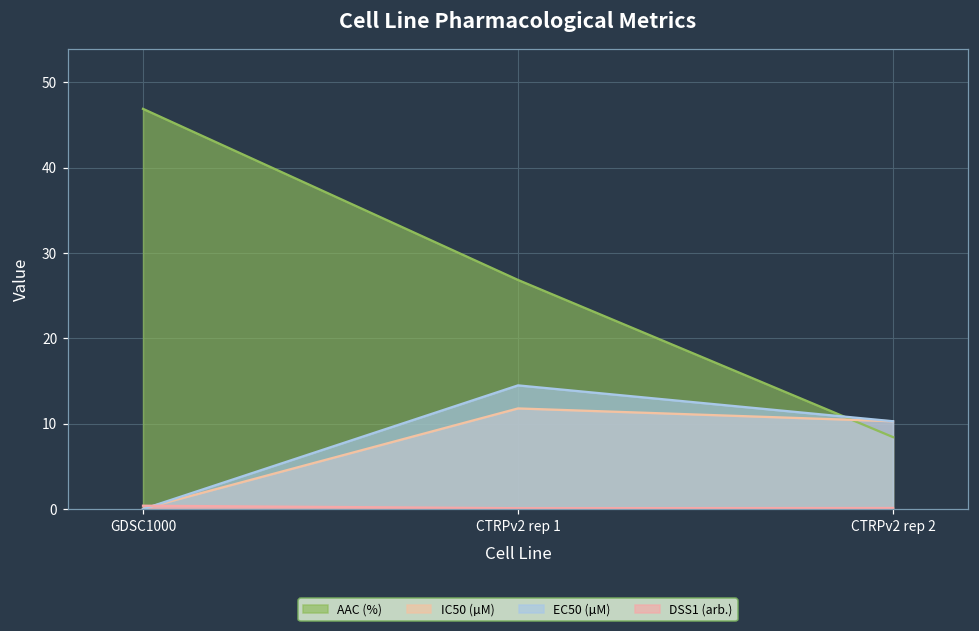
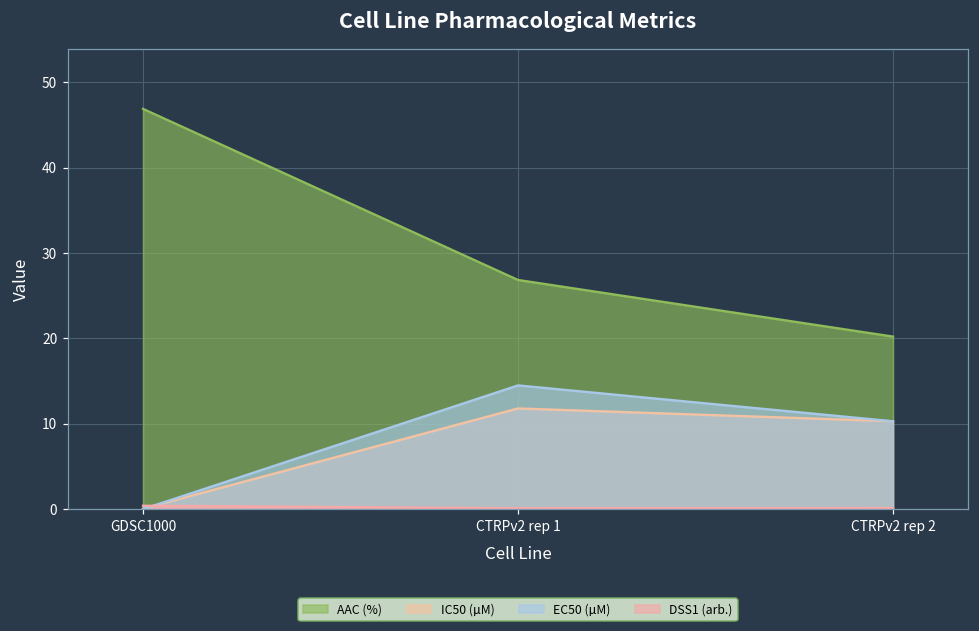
  {
    "AAC (%)": {
      "GDSC1000": 47,
      "CTRPv2 rep 1": 27,
-     "CTRPv2 rep 2": 8
+     "CTRPv2 rep 2": 20
    },
    "EC50 (µM)": {
      "CTRPv2 rep 1": 15
    }
  }
